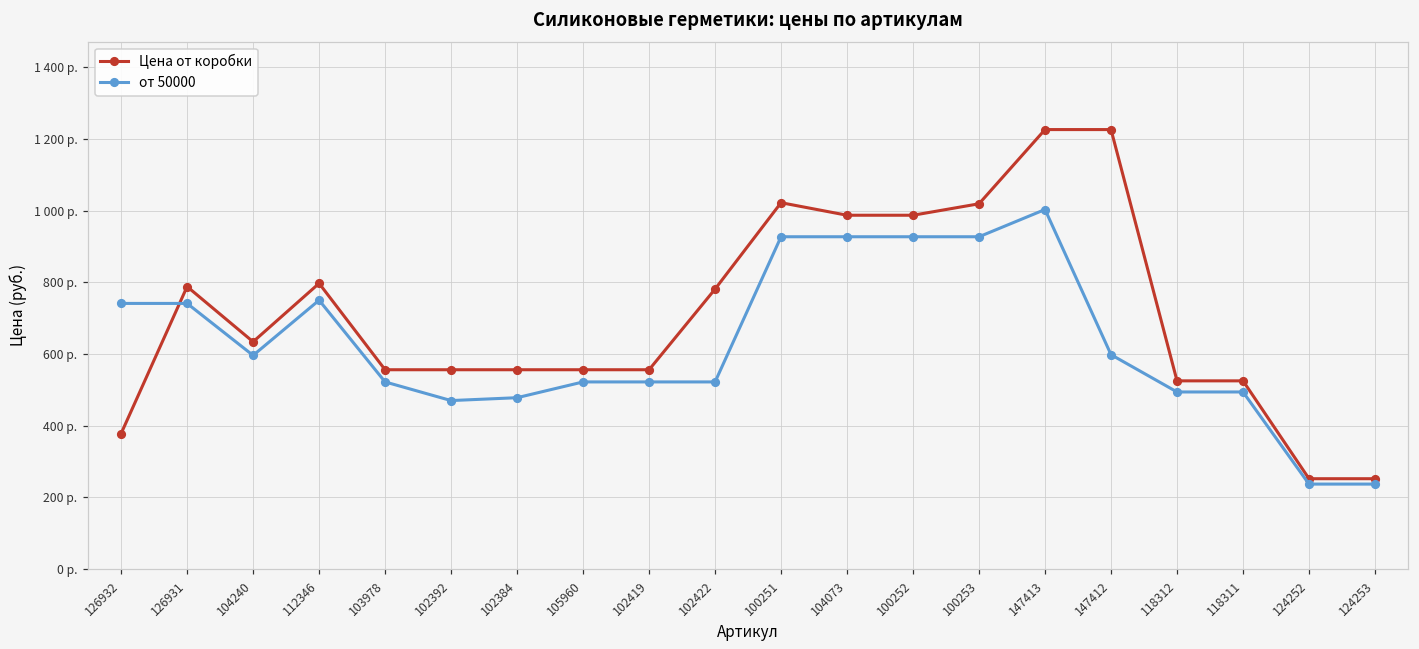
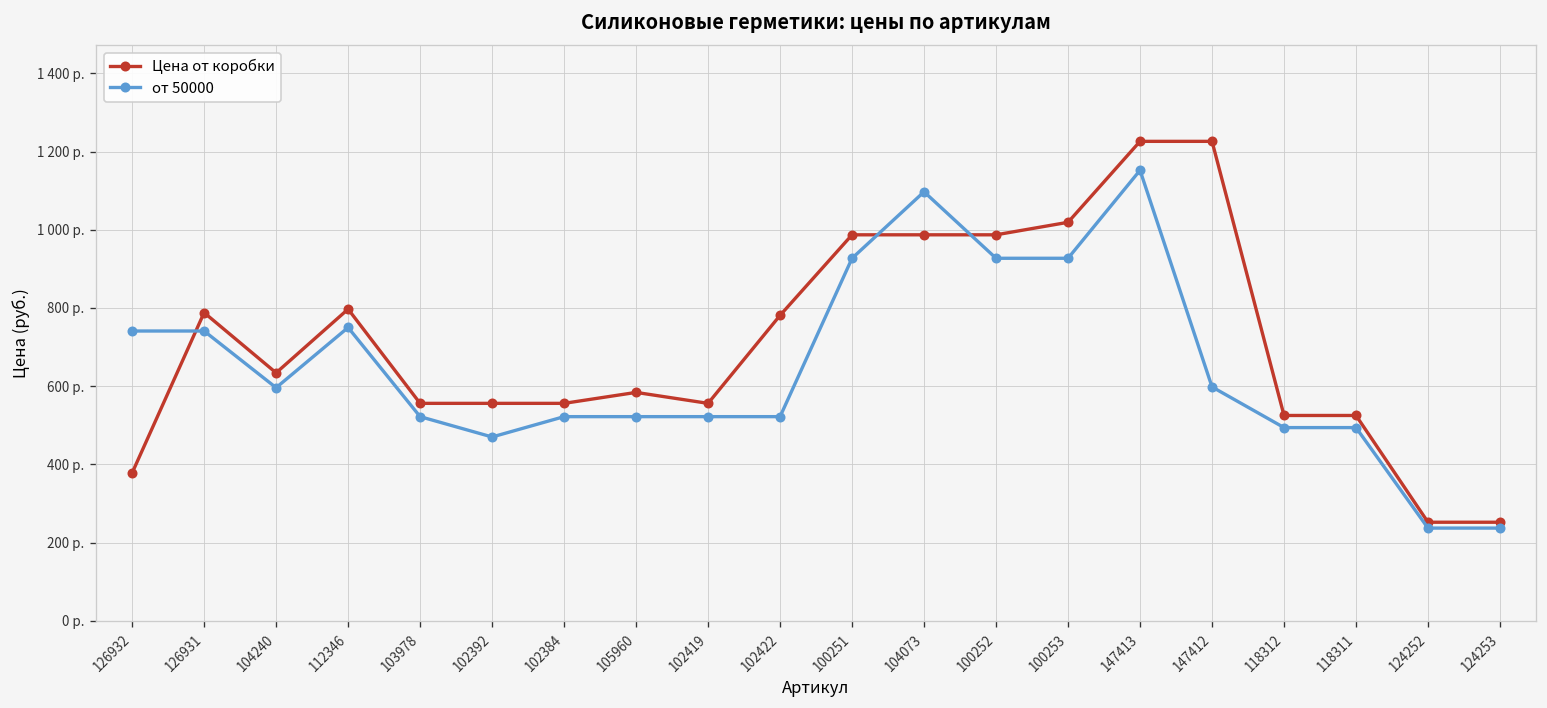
  {
    "Цена от коробки": {
      "126932": "380 р.",
      "126931": "790 р.",
      "104240": "630 р.",
      "112346": "800 р.",
      "103978": "560 р.",
      "102392": "560 р.",
      "102384": "560 р.",
-     "105960": "560 р.",
+     "105960": "580 р.",
      "102419": "560 р.",
      "102422": "780 р.",
-     "100251": "1020 р.",
+     "100251": "990 р.",
      "104073": "990 р.",
      "100252": "990 р.",
      "100253": "1020 р.",
      "147413": "1230 р.",
      "147412": "1230 р.",
      "118312": "530 р.",
      "118311": "530 р.",
      "124252": "250 р.",
      "124253": "250 р."
    },
    "от 50000": {
      "126932": "740 р.",
      "126931": "740 р.",
      "104240": "600 р.",
      "112346": "750 р.",
      "103978": "520 р.",
      "102392": "470 р.",
-     "102384": "480 р.",
+     "102384": "520 р.",
      "105960": "520 р.",
      "102419": "520 р.",
      "102422": "520 р.",
      "100251": "930 р.",
-     "104073": "930 р.",
+     "104073": "1100 р.",
      "100252": "930 р.",
      "100253": "930 р.",
-     "147413": "1000 р.",
+     "147413": "1150 р.",
      "147412": "600 р.",
      "118312": "490 р.",
      "118311": "490 р.",
      "124252": "240 р.",
      "124253": "240 р."
    }
  }
